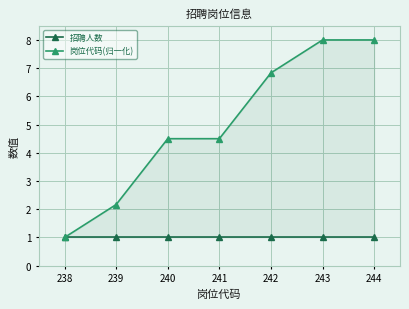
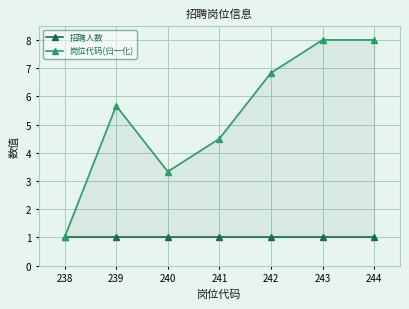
  {
    "招聘人数": {
      "239": 1.0,
      "240": 1.0,
      "241": 1.0,
      "242": 1.0,
      "243": 1.0,
      "244": 1.0
    },
    "岗位代码(归一化)": {
-     "239": 2.2,
-     "240": 4.5,
+     "239": 5.7,
+     "240": 3.3,
      "241": 4.5,
      "242": 6.8,
      "243": 8.0,
      "244": 8.0
    }
  }
